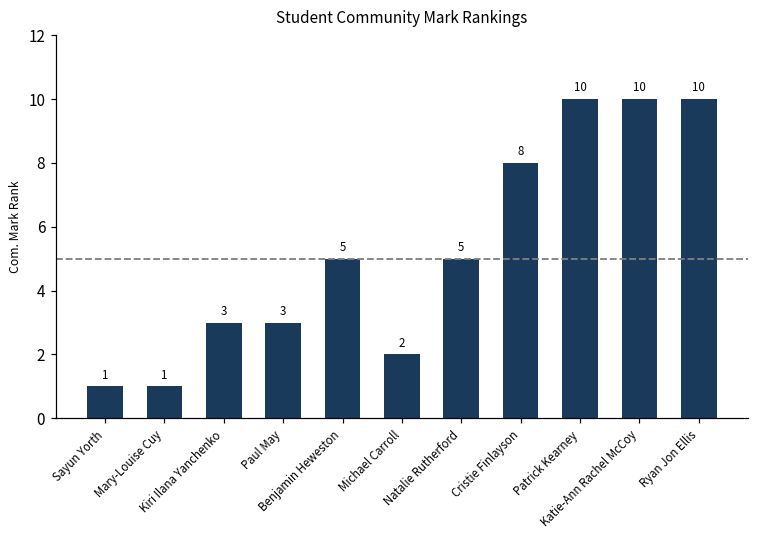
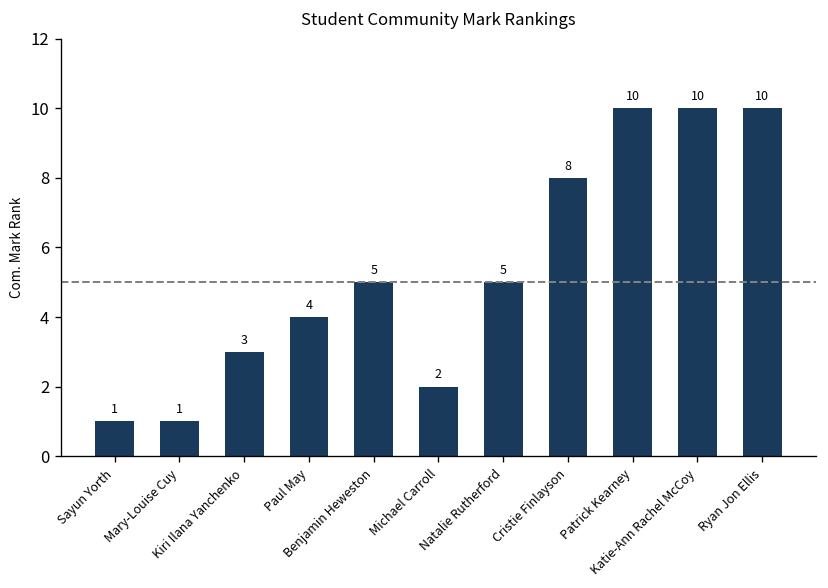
  {
    "Sayun Yorth": 1,
    "Mary-Louise Cuy": 1,
    "Kiri Ilana Yanchenko": 3,
-   "Paul May": 3,
+   "Paul May": 4,
    "Benjamin Heweston": 5,
    "Michael Carroll": 2,
    "Natalie Rutherford": 5,
    "Cristie Finlayson": 8,
    "Patrick Kearney": 10,
    "Katie-Ann Rachel McCoy": 10,
    "Ryan Jon Ellis": 10
  }
